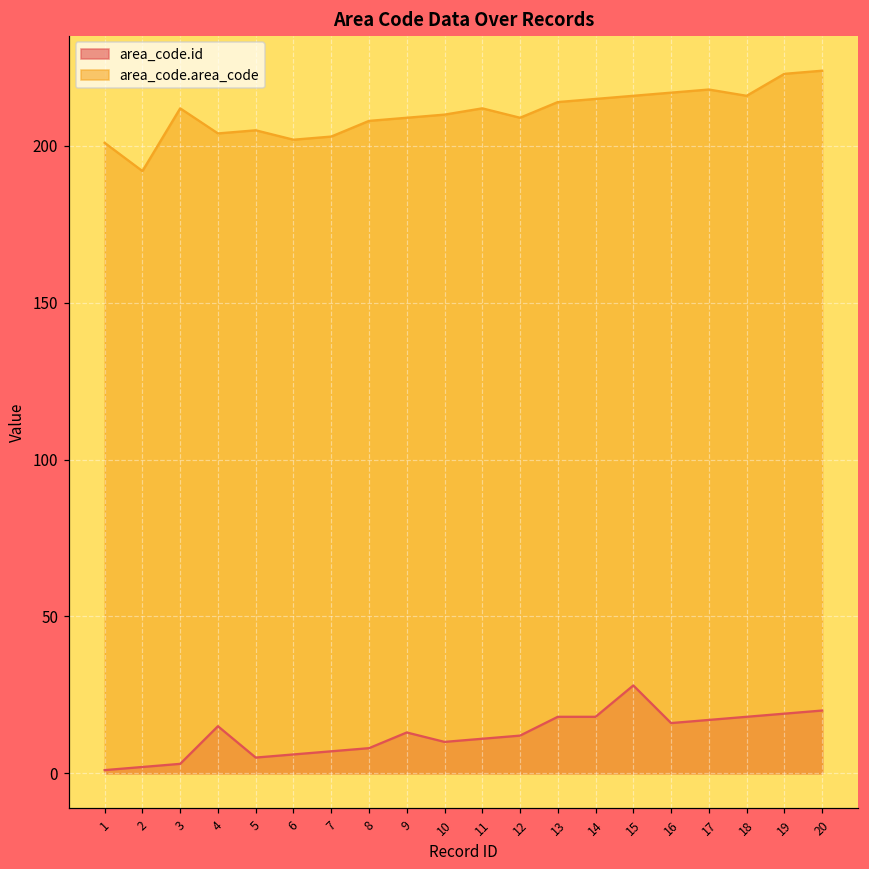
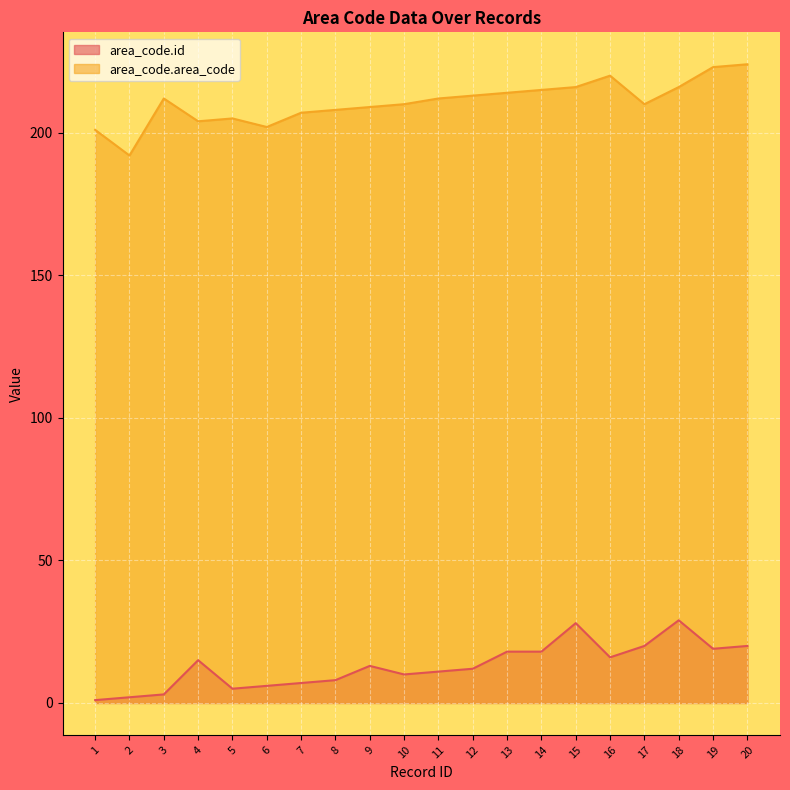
  {
    "area_code.id": {
      "1": 1,
      "2": 2,
      "3": 3,
      "4": 15,
      "5": 5,
      "6": 6,
      "7": 7,
      "8": 8,
      "9": 13,
      "10": 10,
      "11": 11,
      "12": 12,
      "13": 18,
      "14": 18,
      "15": 28,
      "16": 16,
-     "17": 17,
-     "18": 18,
+     "17": 20,
+     "18": 29,
      "19": 19,
      "20": 20
    },
    "area_code.area_code": {
      "1": 201,
      "2": 192,
      "3": 212,
      "4": 204,
      "5": 205,
      "6": 202,
-     "7": 203,
+     "7": 207,
      "8": 208,
      "9": 209,
      "10": 210,
      "11": 212,
-     "12": 209,
+     "12": 213,
      "13": 214,
      "14": 215,
      "15": 216,
-     "16": 217,
-     "17": 218,
+     "16": 220,
+     "17": 210,
      "18": 216,
      "19": 223,
      "20": 224
    }
  }
